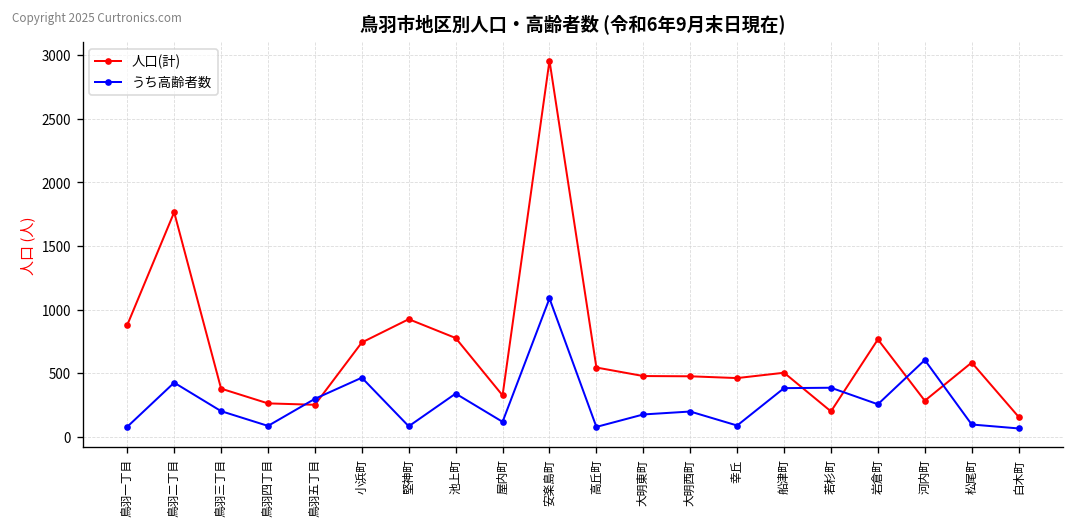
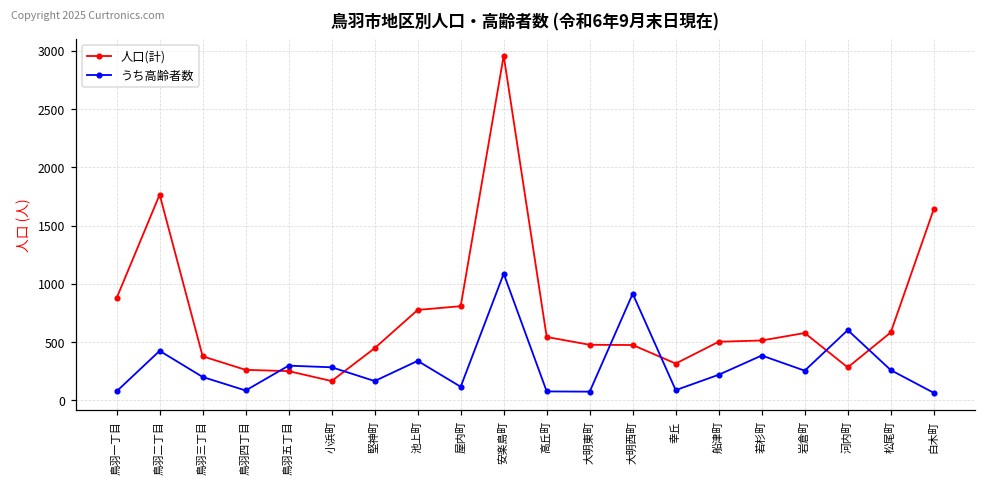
  {
    "人口(計)": {
      "鳥羽一丁目": 880,
      "鳥羽二丁目": 1770,
      "鳥羽三丁目": 380,
      "鳥羽四丁目": 260,
      "鳥羽五丁目": 250,
-     "小浜町": 740,
-     "堅神町": 920,
+     "小浜町": 170,
+     "堅神町": 450,
      "池上町": 780,
-     "屋内町": 330,
+     "屋内町": 810,
      "安楽島町": 2960,
      "高丘町": 540,
      "大明東町": 480,
      "大明西町": 480,
-     "幸丘": 460,
+     "幸丘": 320,
      "船津町": 500,
-     "若杉町": 200,
-     "岩倉町": 770,
+     "若杉町": 510,
+     "岩倉町": 580,
      "河内町": 280,
      "松尾町": 580,
-     "白木町": 160
+     "白木町": 1640
    },
    "うち高齢者数": {
      "鳥羽一丁目": 80,
      "鳥羽二丁目": 430,
      "鳥羽三丁目": 200,
      "鳥羽四丁目": 90,
      "鳥羽五丁目": 300,
-     "小浜町": 460,
-     "堅神町": 80,
+     "小浜町": 280,
+     "堅神町": 170,
      "池上町": 340,
      "屋内町": 120,
      "安楽島町": 1090,
      "高丘町": 80,
-     "大明東町": 180,
-     "大明西町": 200,
+     "大明東町": 80,
+     "大明西町": 920,
      "幸丘": 90,
-     "船津町": 380,
+     "船津町": 220,
      "若杉町": 390,
      "岩倉町": 260,
      "河内町": 600,
-     "松尾町": 100,
+     "松尾町": 260,
      "白木町": 70
    }
  }
